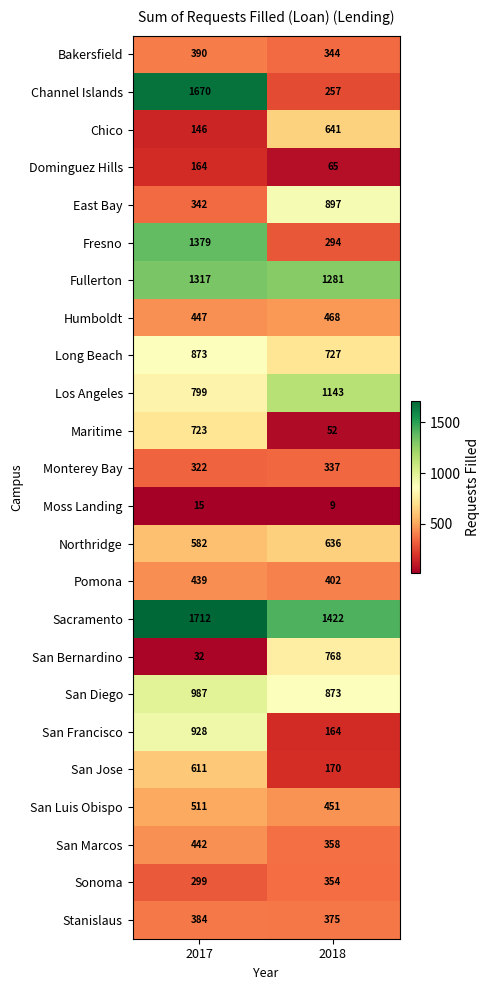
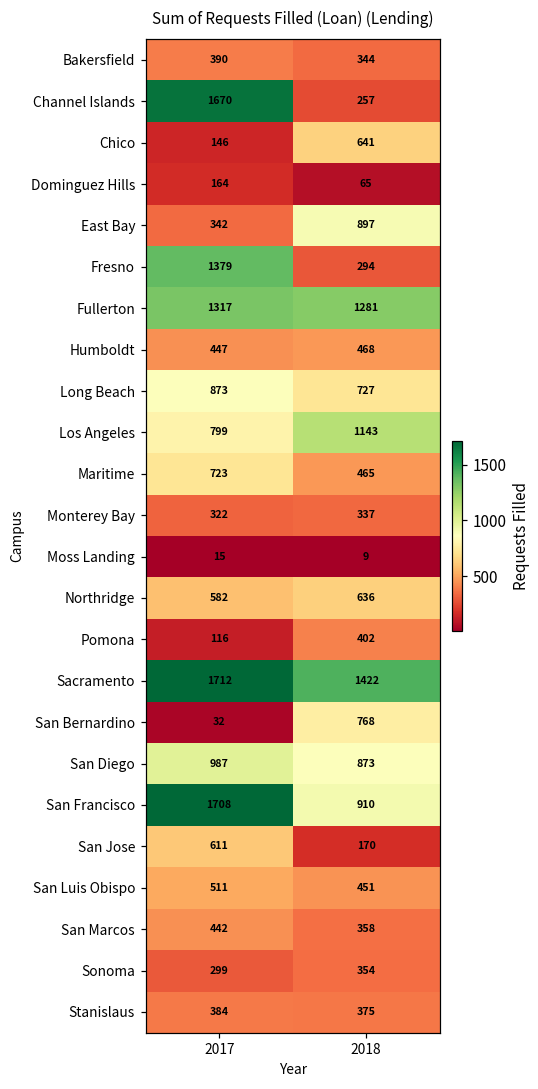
  {
    "Bakersfield": {
      "2017": 390,
      "2018": 344
    },
    "Channel Islands": {
      "2017": 1670,
      "2018": 257
    },
    "Chico": {
      "2017": 146,
      "2018": 641
    },
    "Dominguez Hills": {
      "2017": 164,
      "2018": 65
    },
    "East Bay": {
      "2017": 342,
      "2018": 897
    },
    "Fresno": {
      "2017": 1379,
      "2018": 294
    },
    "Fullerton": {
      "2017": 1317,
      "2018": 1281
    },
    "Humboldt": {
      "2017": 447,
      "2018": 468
    },
    "Long Beach": {
      "2017": 873,
      "2018": 727
    },
    "Los Angeles": {
      "2017": 799,
      "2018": 1143
    },
    "Maritime": {
      "2017": 723,
-     "2018": 52
+     "2018": 465
    },
    "Monterey Bay": {
      "2017": 322,
      "2018": 337
    },
    "Moss Landing": {
      "2017": 15,
      "2018": 9
    },
    "Northridge": {
      "2017": 582,
      "2018": 636
    },
    "Pomona": {
-     "2017": 439,
+     "2017": 116,
      "2018": 402
    },
    "Sacramento": {
      "2017": 1712,
      "2018": 1422
    },
    "San Bernardino": {
      "2017": 32,
      "2018": 768
    },
    "San Diego": {
      "2017": 987,
      "2018": 873
    },
    "San Francisco": {
-     "2017": 928,
-     "2018": 164
+     "2017": 1708,
+     "2018": 910
    },
    "San Jose": {
      "2017": 611,
      "2018": 170
    },
    "San Luis Obispo": {
      "2017": 511,
      "2018": 451
    },
    "San Marcos": {
      "2017": 442,
      "2018": 358
    },
    "Sonoma": {
      "2017": 299,
      "2018": 354
    },
    "Stanislaus": {
      "2017": 384,
      "2018": 375
    }
  }
